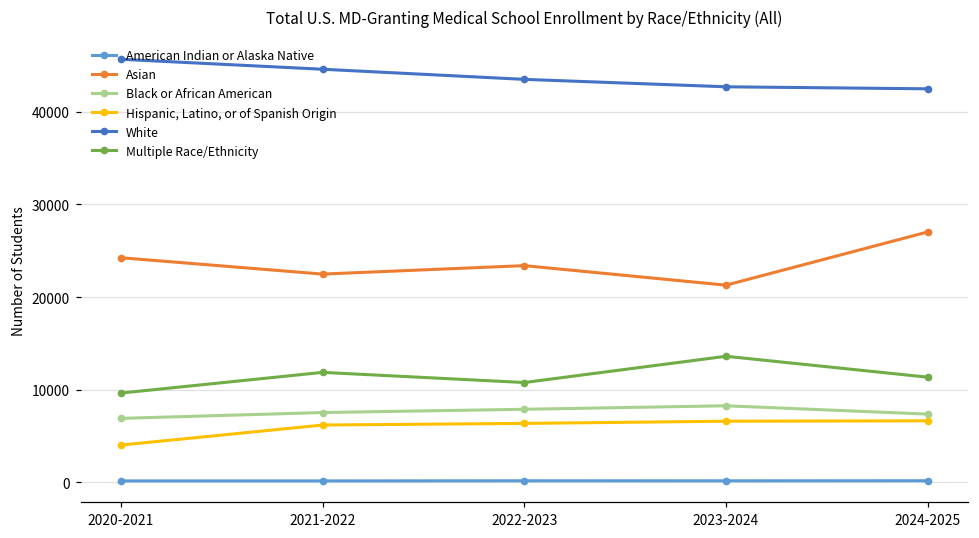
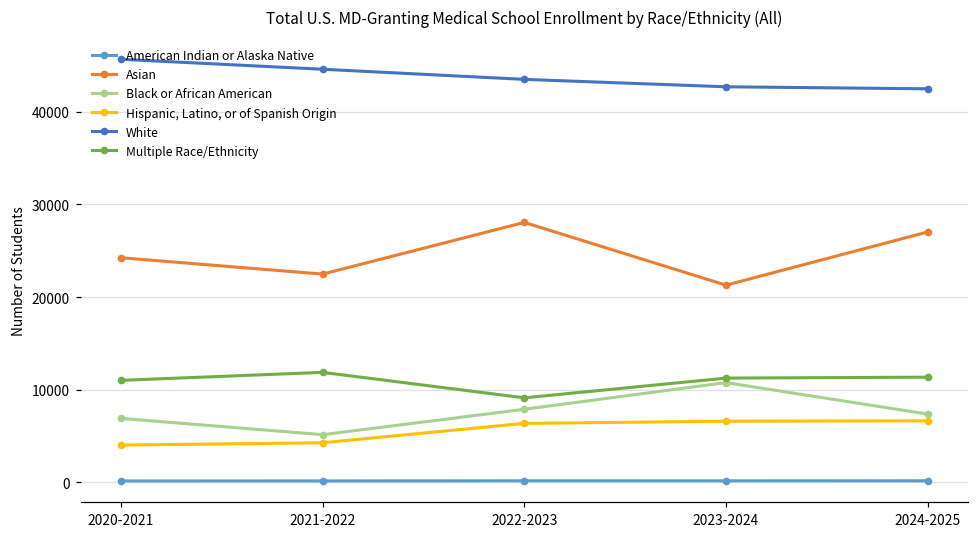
  {
    "Asian": {
      "2020-2021": 24000,
      "2021-2022": 22000,
-     "2022-2023": 23000,
+     "2022-2023": 28000,
      "2023-2024": 21000,
      "2024-2025": 27000
    },
    "Black or African American": {
      "2020-2021": 7000,
-     "2021-2022": 8000,
+     "2021-2022": 5000,
      "2022-2023": 8000,
-     "2023-2024": 8000,
+     "2023-2024": 11000,
      "2024-2025": 7000
    },
    "Hispanic, Latino, or of Spanish Origin": {
      "2020-2021": 4000,
-     "2021-2022": 6000,
+     "2021-2022": 4000,
      "2022-2023": 6000,
      "2023-2024": 7000,
      "2024-2025": 7000
    },
    "Multiple Race/Ethnicity": {
-     "2020-2021": 10000,
+     "2020-2021": 11000,
      "2021-2022": 12000,
-     "2022-2023": 11000,
-     "2023-2024": 14000,
+     "2022-2023": 9000,
+     "2023-2024": 11000,
      "2024-2025": 11000
    }
  }
